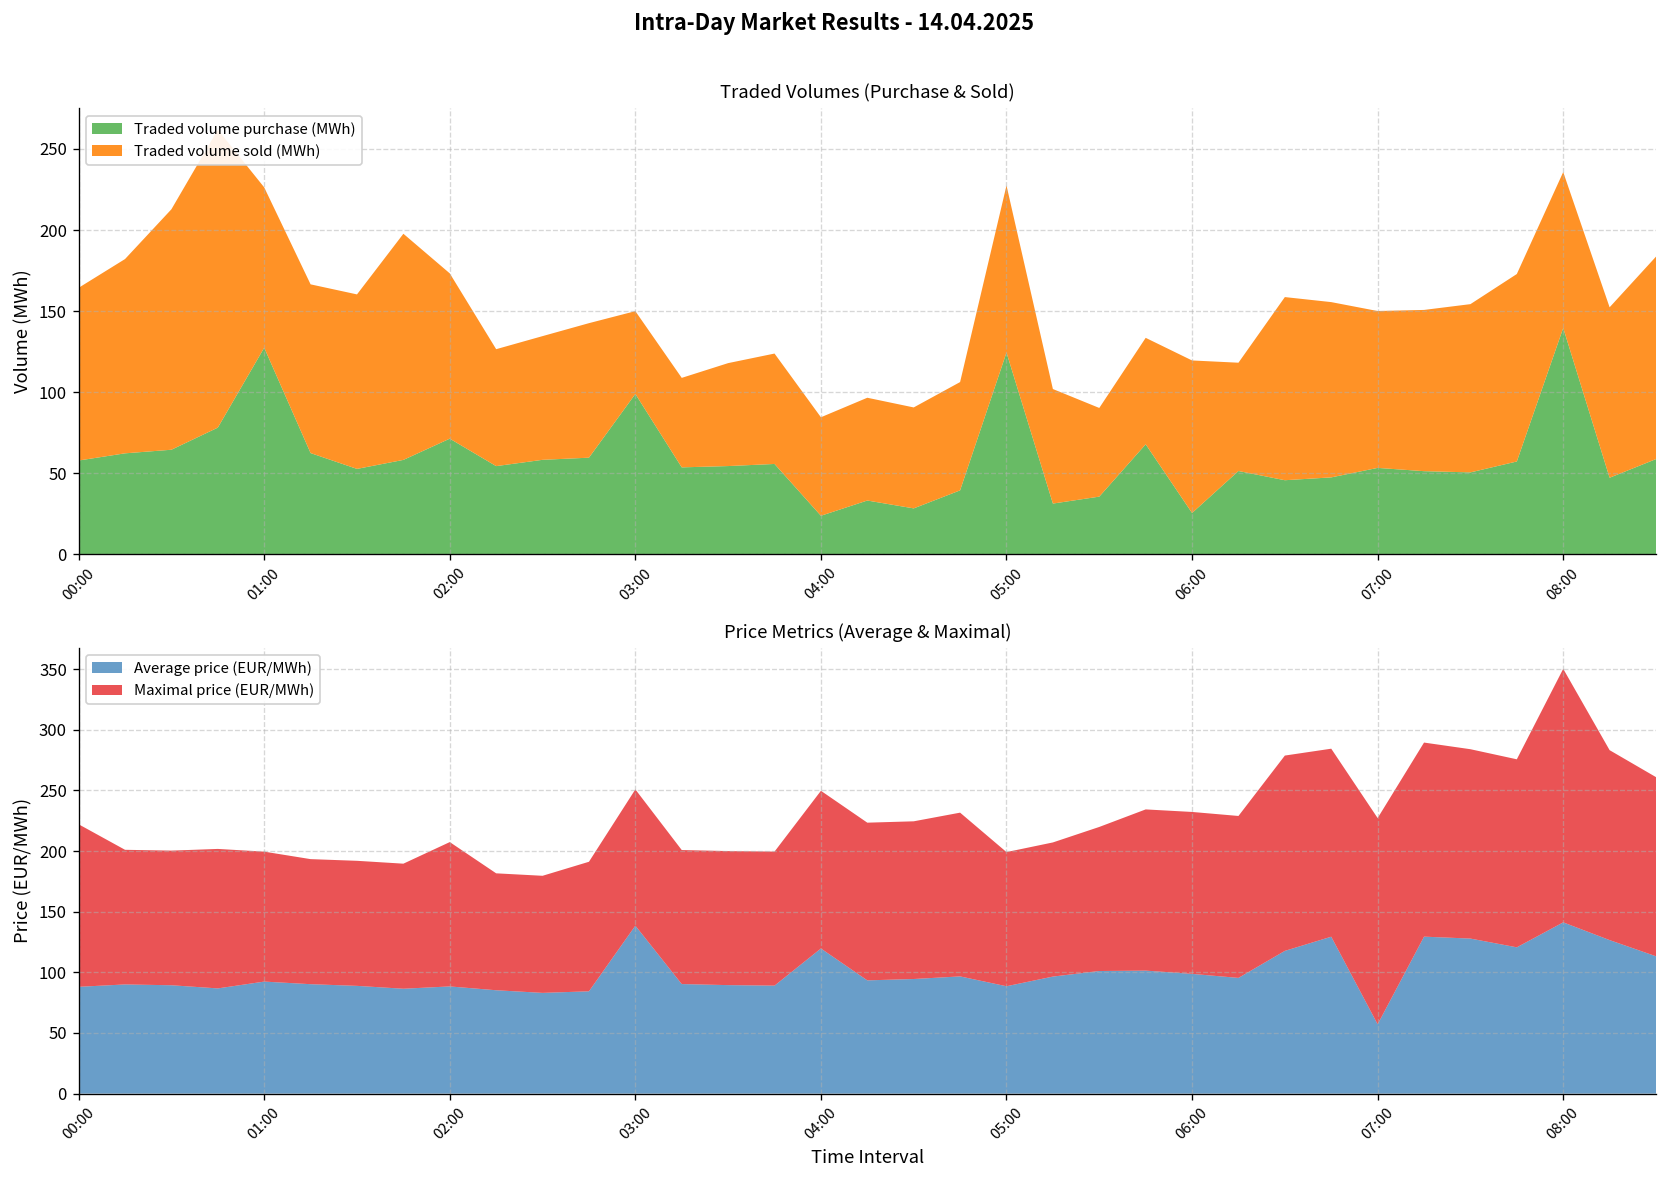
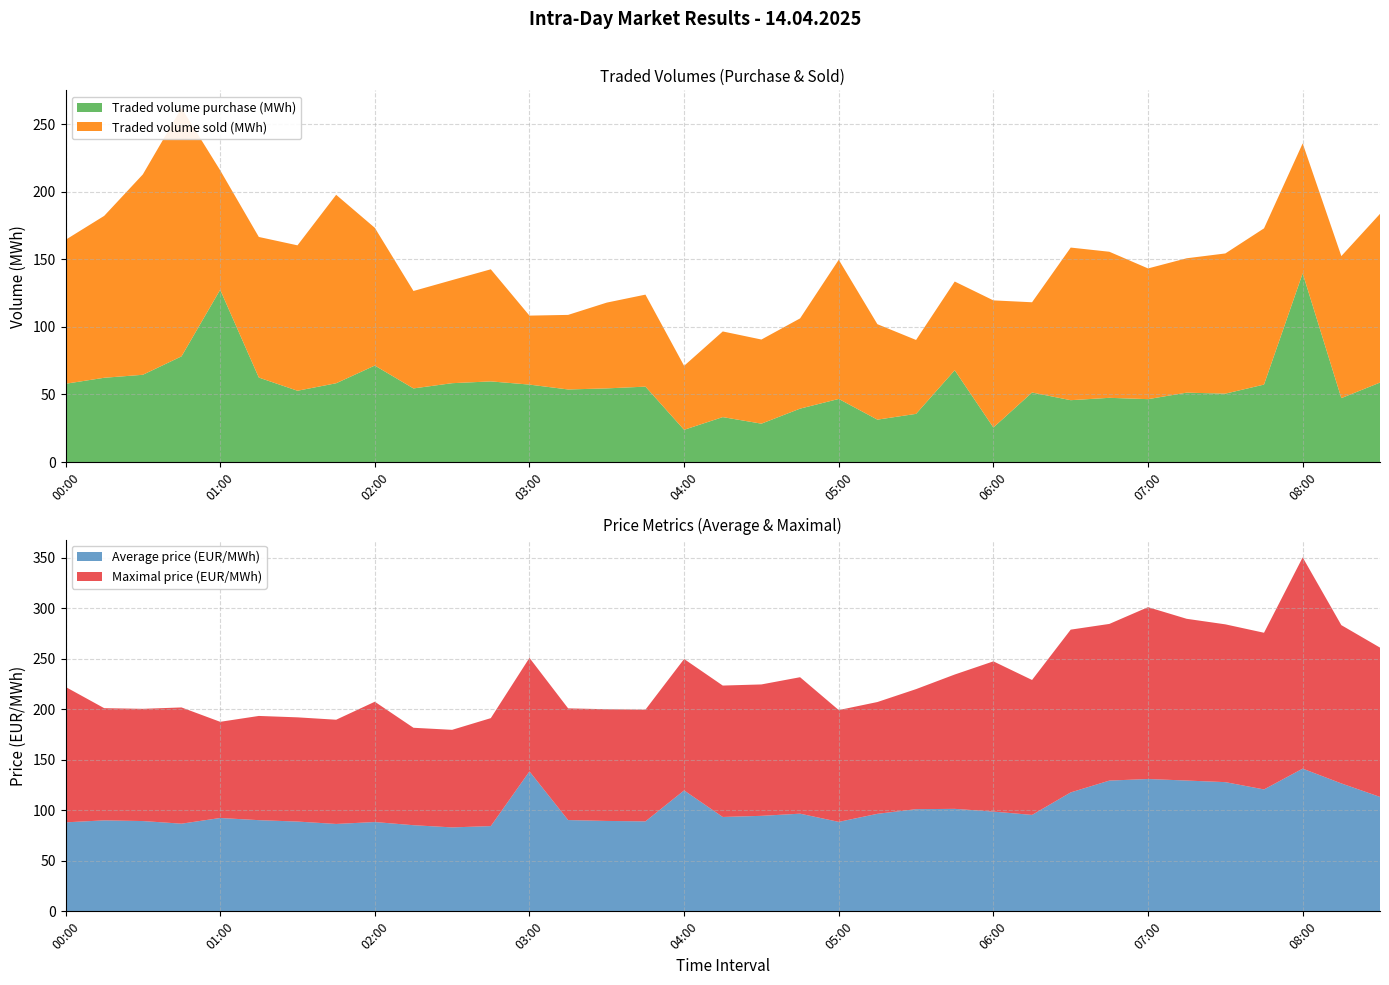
  {
    "Traded Volumes (Purchase & Sold)": {
      "Traded volume purchase (MWh)": {
        "00:00": 58,
        "01:00": 127,
        "02:00": 71,
-       "03:00": 99,
+       "03:00": 57,
        "04:00": 24,
-       "05:00": 124,
+       "05:00": 47,
        "06:00": 26,
-       "07:00": 53,
+       "07:00": 47,
        "08:00": 140
      },
      "Traded volume sold (MWh)": {
        "00:00": 107,
-       "01:00": 99,
+       "01:00": 88,
        "02:00": 102,
        "03:00": 51,
-       "04:00": 61,
+       "04:00": 47,
        "05:00": 103,
        "06:00": 94,
        "07:00": 97,
        "08:00": 96
      }
    },
    "Price Metrics (Average & Maximal)": {
      "Average price (EUR/MWh)": {
        "00:00": 88,
        "01:00": 92,
        "02:00": 88,
        "03:00": 138,
        "04:00": 120,
        "05:00": 89,
        "06:00": 99,
-       "07:00": 57,
+       "07:00": 131,
        "08:00": 141
      },
      "Maximal price (EUR/MWh)": {
        "00:00": 134,
-       "01:00": 107,
+       "01:00": 95,
        "02:00": 119,
        "03:00": 112,
        "04:00": 130,
        "05:00": 111,
-       "06:00": 134,
+       "06:00": 149,
        "07:00": 170,
        "08:00": 209
      }
    }
  }
